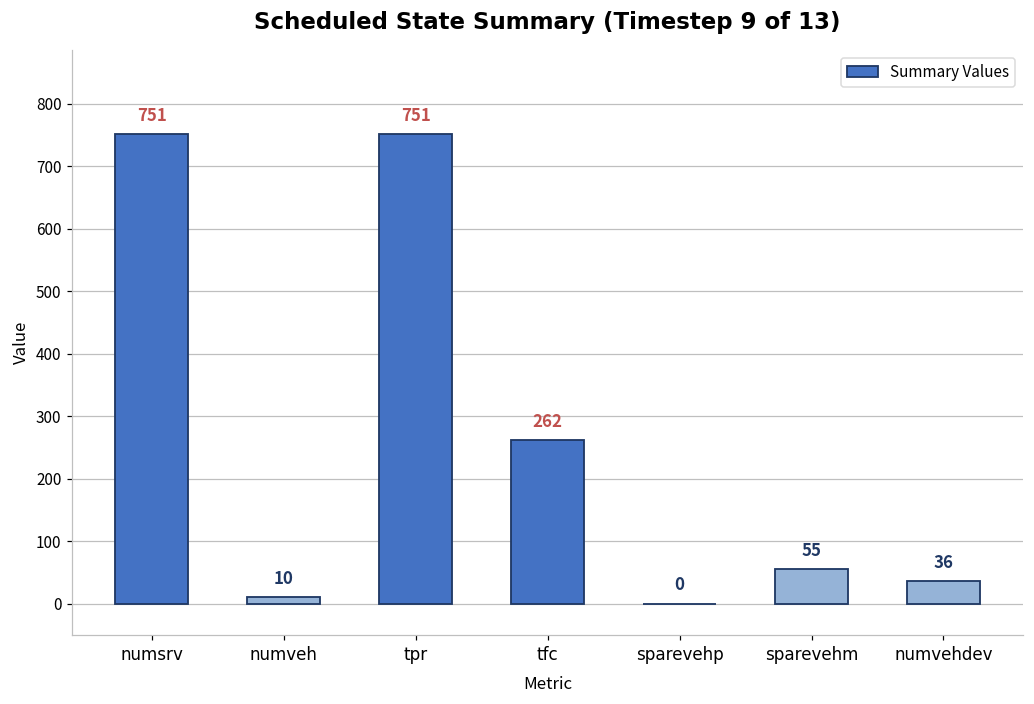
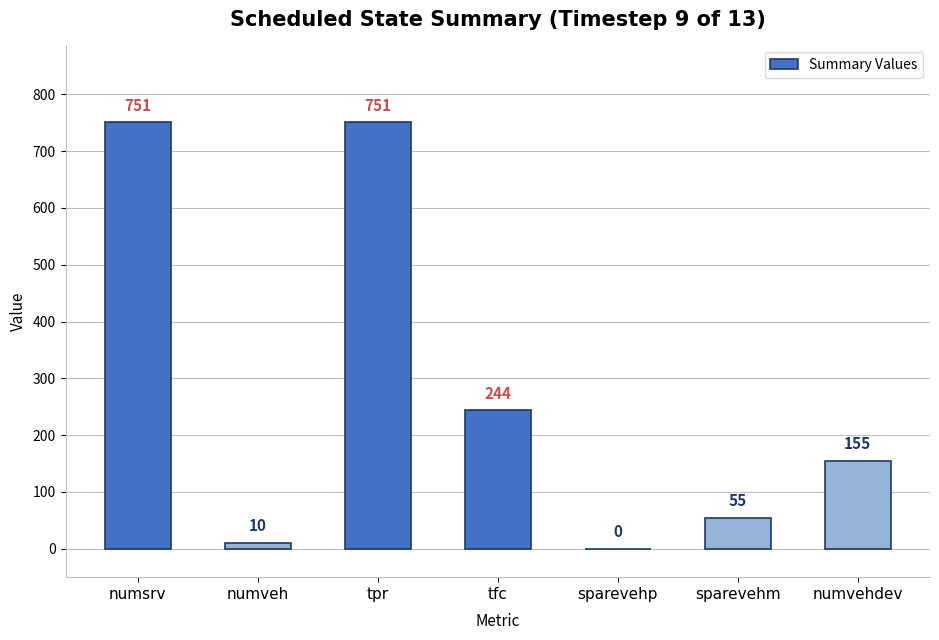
  {
    "numsrv": 751,
    "numveh": 10,
    "tpr": 751,
-   "tfc": 262,
+   "tfc": 244,
    "sparevehp": 0,
    "sparevehm": 55,
-   "numvehdev": 36
+   "numvehdev": 155
  }
